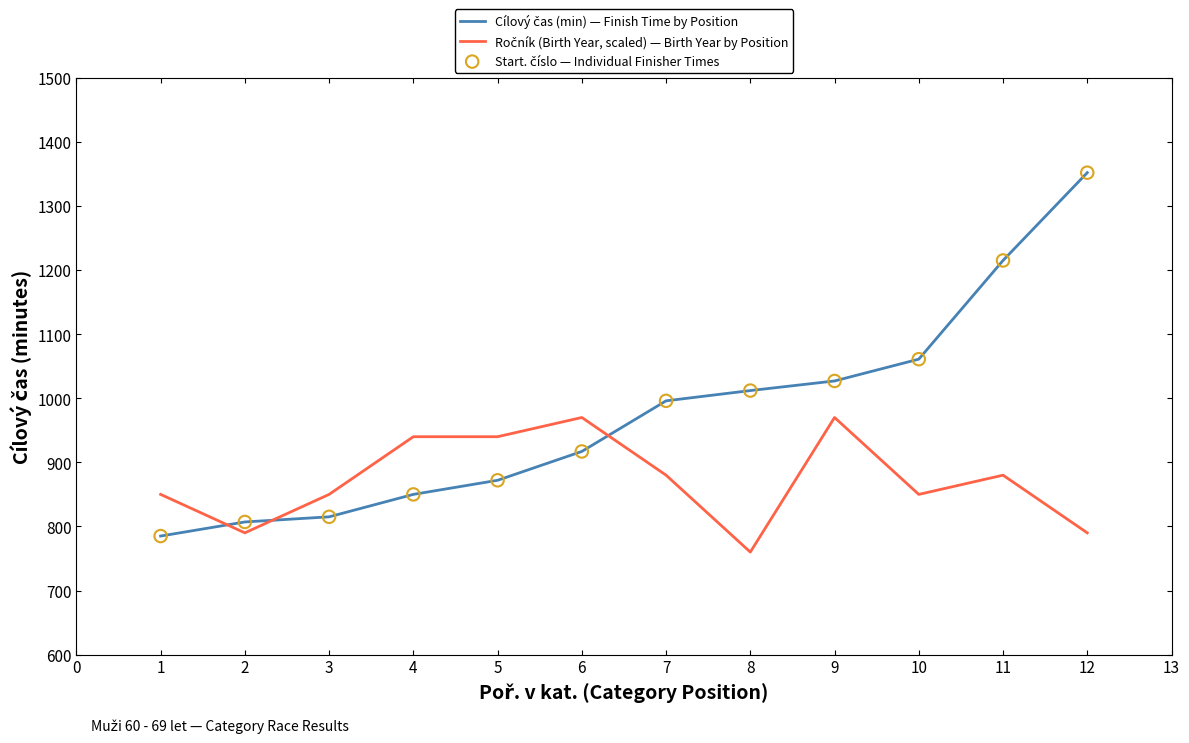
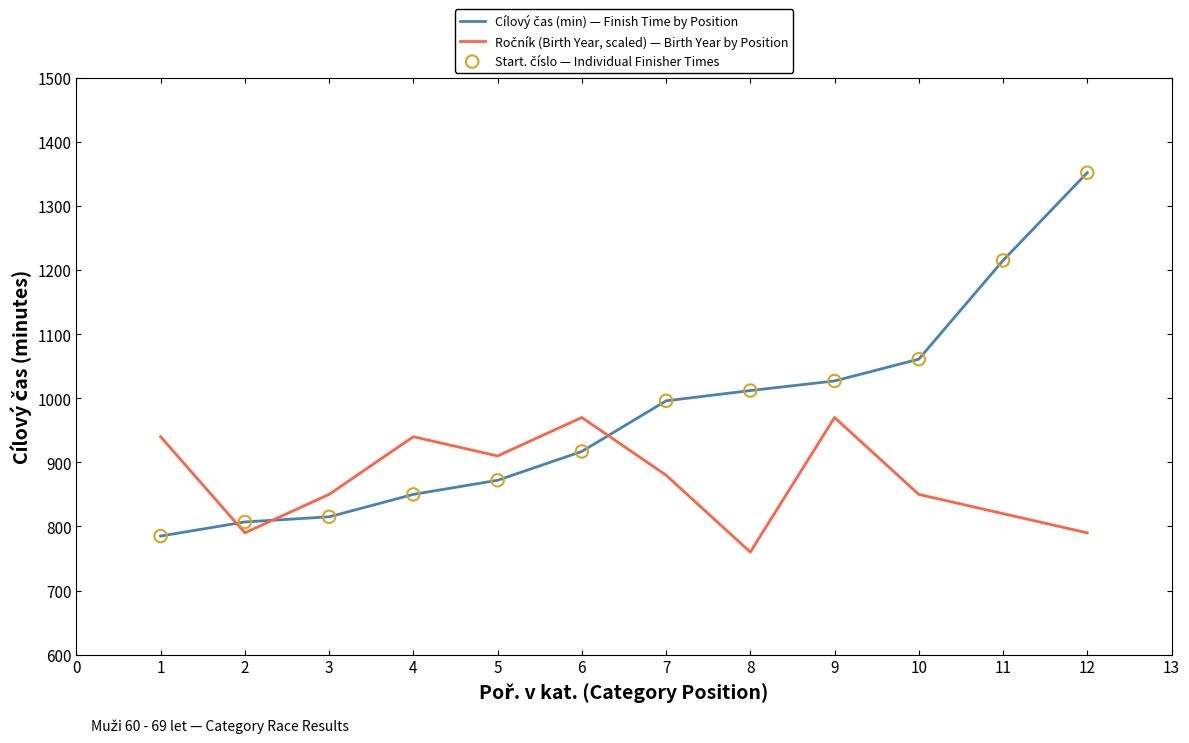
  {
    "Ročník (Birth Year, scaled) — Birth Year by Position": {
-     "1": 850,
+     "1": 940,
      "2": 790,
      "3": 850,
      "4": 940,
-     "5": 940,
+     "5": 910,
      "6": 970,
      "7": 880,
      "8": 760,
      "9": 970,
      "10": 850,
-     "11": 880,
+     "11": 820,
      "12": 790
    }
  }
